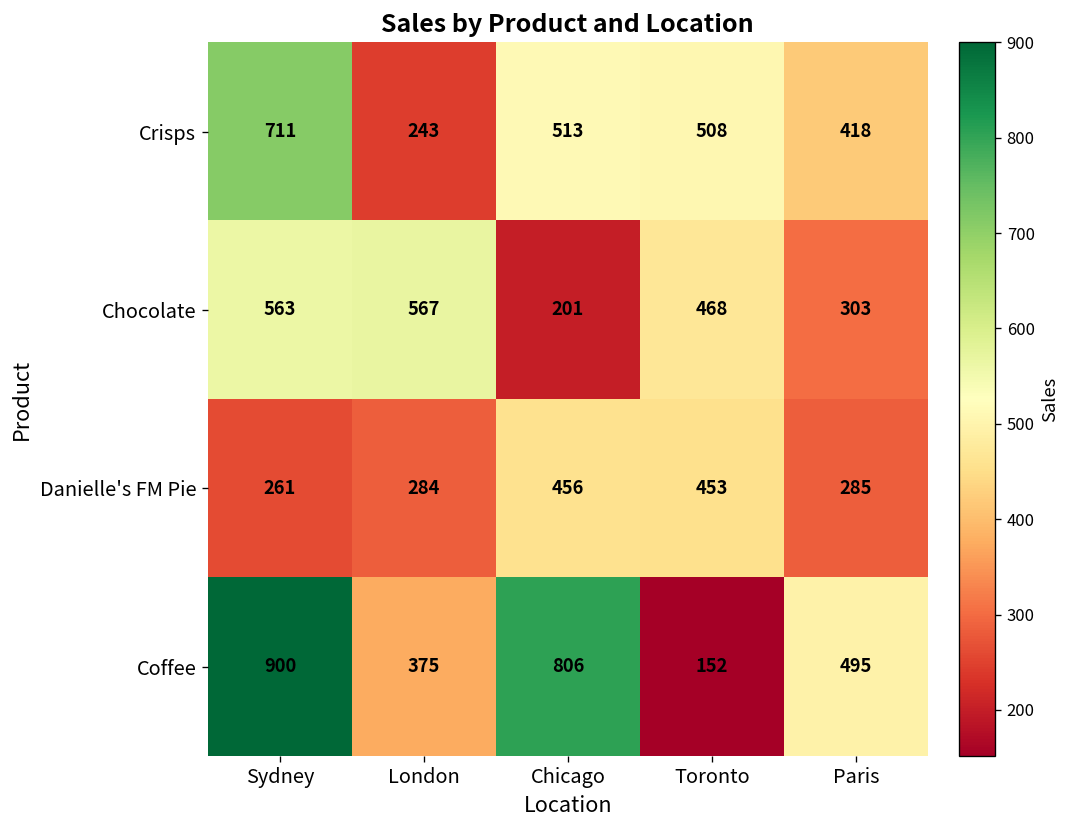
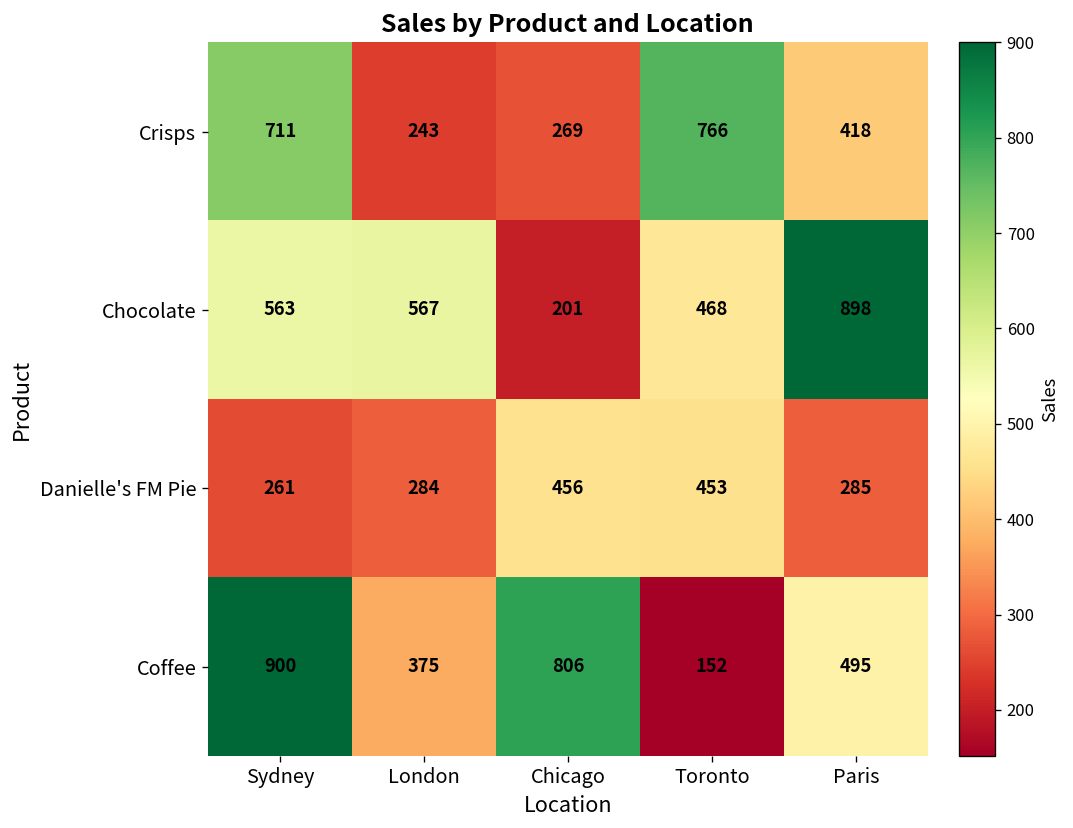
  {
    "Crisps": {
      "Sydney": 711,
      "London": 243,
-     "Chicago": 513,
-     "Toronto": 508,
+     "Chicago": 269,
+     "Toronto": 766,
      "Paris": 418
    },
    "Chocolate": {
      "Sydney": 563,
      "London": 567,
      "Chicago": 201,
      "Toronto": 468,
-     "Paris": 303
+     "Paris": 898
    },
    "Danielle's FM Pie": {
      "Sydney": 261,
      "London": 284,
      "Chicago": 456,
      "Toronto": 453,
      "Paris": 285
    },
    "Coffee": {
      "Sydney": 900,
      "London": 375,
      "Chicago": 806,
      "Toronto": 152,
      "Paris": 495
    }
  }
